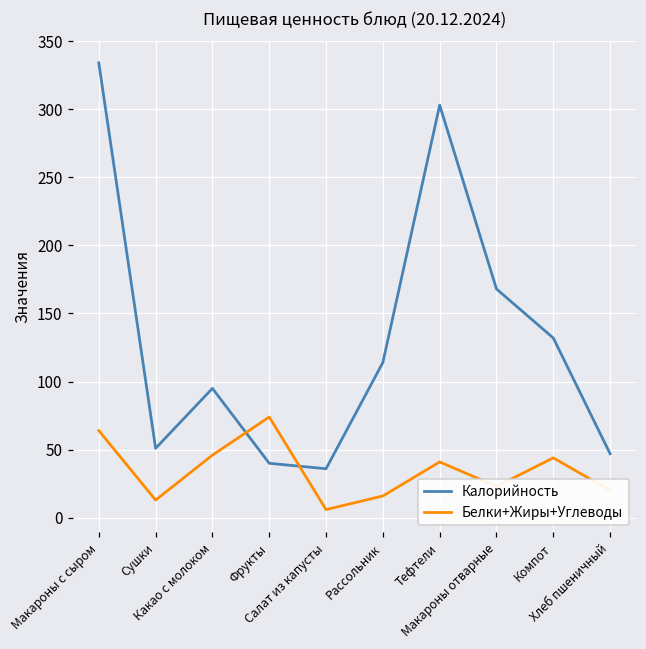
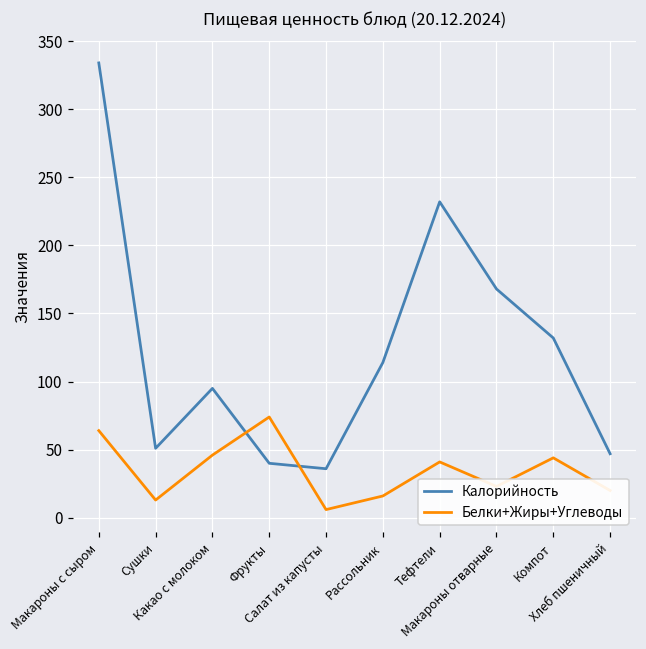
  {
    "Калорийность": {
      "Макароны с сыром": 334,
      "Сушки": 51,
      "Какао с молоком": 95,
      "Фрукты": 40,
      "Салат из капусты": 36,
      "Рассольник": 114,
-     "Тефтели": 303,
+     "Тефтели": 232,
      "Макароны отварные": 168,
      "Компот": 132,
      "Хлеб пшеничный": 47
    },
    "Белки+Жиры+Углеводы": {
      "Макароны с сыром": 64,
      "Сушки": 13,
      "Какао с молоком": 46,
      "Фрукты": 74,
      "Салат из капусты": 6,
      "Рассольник": 16,
      "Тефтели": 41,
      "Компот": 44
    }
  }
